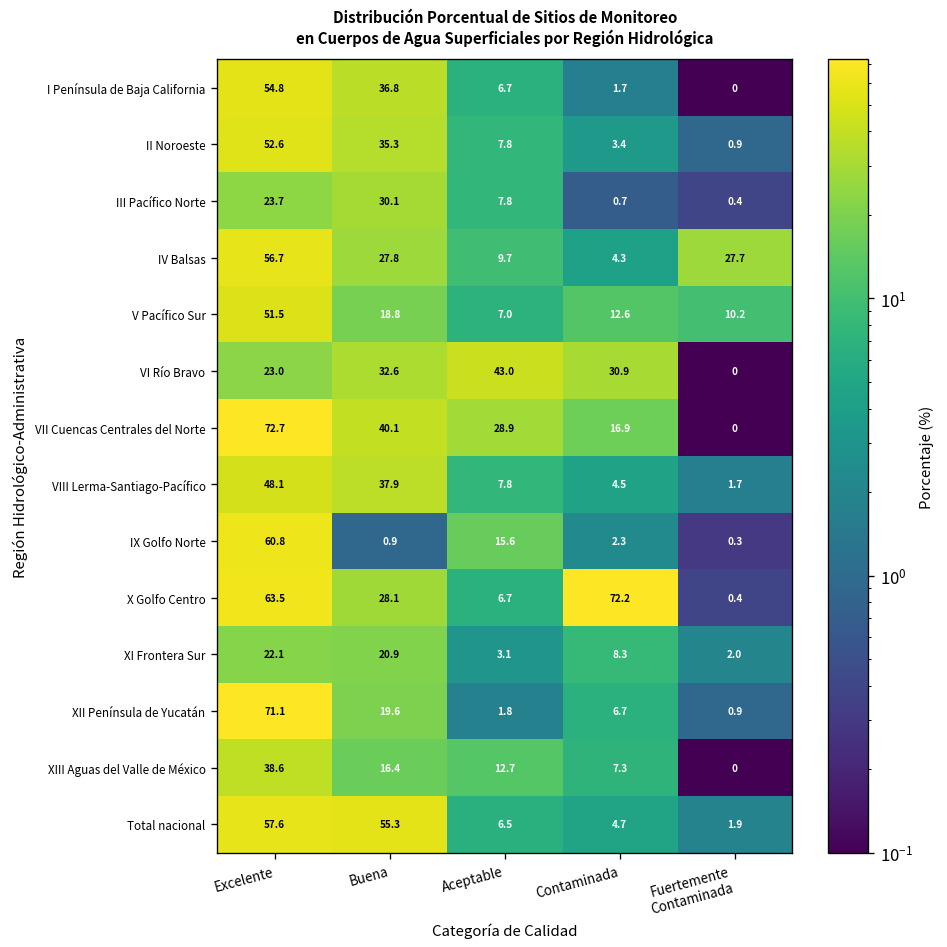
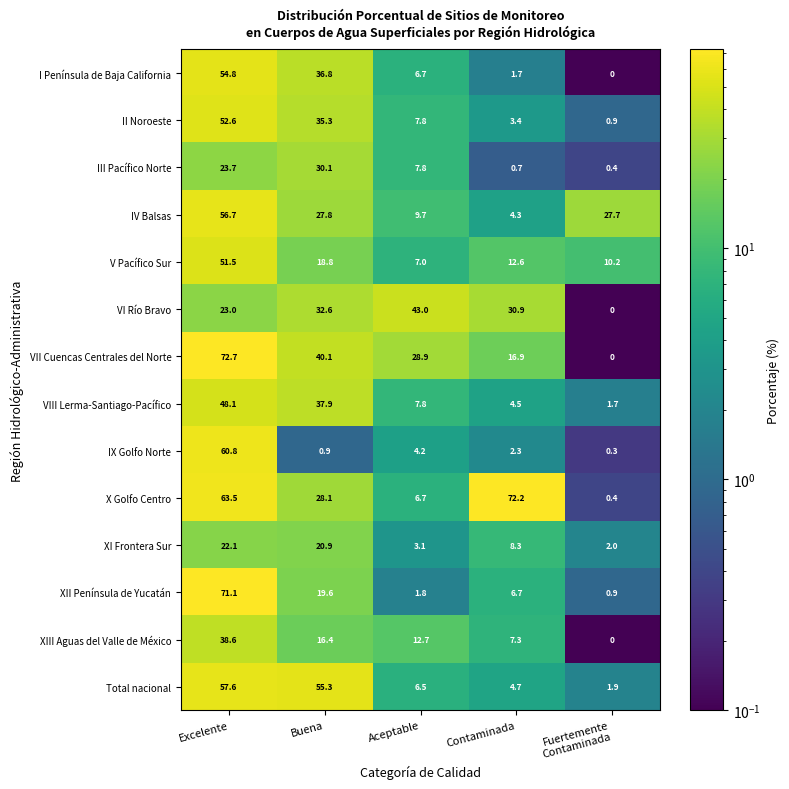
  {
    "I Península de Baja California": {
      "Excelente": 54.8,
      "Buena": 36.8,
      "Aceptable": 6.7,
      "Contaminada": 1.7,
      "Fuertemente Contaminada": 0
    },
    "II Noroeste": {
      "Excelente": 52.6,
      "Buena": 35.3,
      "Aceptable": 7.8,
      "Contaminada": 3.4,
      "Fuertemente Contaminada": 0.9
    },
    "III Pacífico Norte": {
      "Excelente": 23.7,
      "Buena": 30.1,
      "Aceptable": 7.8,
      "Contaminada": 0.7,
      "Fuertemente Contaminada": 0.4
    },
    "IV Balsas": {
      "Excelente": 56.7,
      "Buena": 27.8,
      "Aceptable": 9.7,
      "Contaminada": 4.3,
      "Fuertemente Contaminada": 27.7
    },
    "V Pacífico Sur": {
      "Excelente": 51.5,
      "Buena": 18.8,
      "Aceptable": 7.0,
      "Contaminada": 12.6,
      "Fuertemente Contaminada": 10.2
    },
    "VI Río Bravo": {
      "Excelente": 23.0,
      "Buena": 32.6,
      "Aceptable": 43.0,
      "Contaminada": 30.9,
      "Fuertemente Contaminada": 0
    },
    "VII Cuencas Centrales del Norte": {
      "Excelente": 72.7,
      "Buena": 40.1,
      "Aceptable": 28.9,
      "Contaminada": 16.9,
      "Fuertemente Contaminada": 0
    },
    "VIII Lerma-Santiago-Pacífico": {
      "Excelente": 48.1,
      "Buena": 37.9,
      "Aceptable": 7.8,
      "Contaminada": 4.5,
      "Fuertemente Contaminada": 1.7
    },
    "IX Golfo Norte": {
      "Excelente": 60.8,
      "Buena": 0.9,
-     "Aceptable": 15.6,
+     "Aceptable": 4.2,
      "Contaminada": 2.3,
      "Fuertemente Contaminada": 0.3
    },
    "X Golfo Centro": {
      "Excelente": 63.5,
      "Buena": 28.1,
      "Aceptable": 6.7,
      "Contaminada": 72.2,
      "Fuertemente Contaminada": 0.4
    },
    "XI Frontera Sur": {
      "Excelente": 22.1,
      "Buena": 20.9,
      "Aceptable": 3.1,
      "Contaminada": 8.3,
      "Fuertemente Contaminada": 2.0
    },
    "XII Península de Yucatán": {
      "Excelente": 71.1,
      "Buena": 19.6,
      "Aceptable": 1.8,
      "Contaminada": 6.7,
      "Fuertemente Contaminada": 0.9
    },
    "XIII Aguas del Valle de México": {
      "Excelente": 38.6,
      "Buena": 16.4,
      "Aceptable": 12.7,
      "Contaminada": 7.3,
      "Fuertemente Contaminada": 0
    },
    "Total nacional": {
      "Excelente": 57.6,
      "Buena": 55.3,
      "Aceptable": 6.5,
      "Contaminada": 4.7,
      "Fuertemente Contaminada": 1.9
    }
  }
